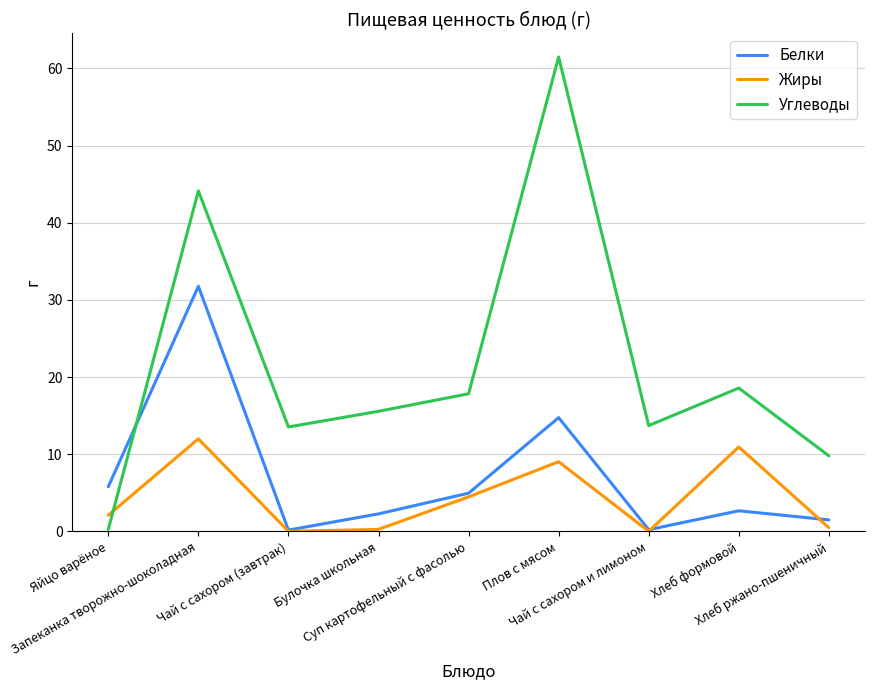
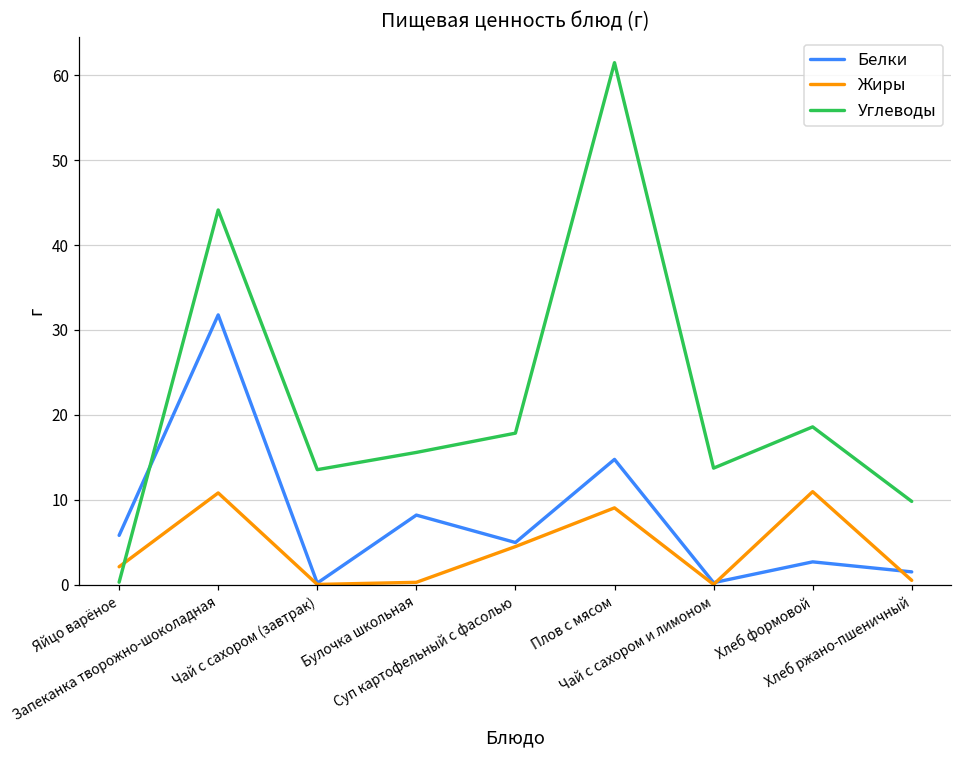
  {
    "Белки": {
      "Яйцо варёное": 6,
      "Запеканка творожно-шоколадная": 32,
-     "Булочка школьная": 2,
+     "Булочка школьная": 8,
      "Суп картофельный с фасолью": 5,
      "Плов с мясом": 15,
      "Хлеб формовой": 3,
      "Хлеб ржано-пшеничный": 2
    },
    "Жиры": {
      "Яйцо варёное": 2,
-     "Запеканка творожно-шоколадная": 12,
+     "Запеканка творожно-шоколадная": 11,
      "Булочка школьная": 0,
      "Суп картофельный с фасолью": 4,
      "Плов с мясом": 9,
      "Хлеб формовой": 11,
      "Хлеб ржано-пшеничный": 1
    },
    "Углеводы": {
      "Яйцо варёное": 0,
      "Запеканка творожно-шоколадная": 44,
      "Чай с сахором (завтрак)": 14,
      "Булочка школьная": 16,
      "Суп картофельный с фасолью": 18,
      "Плов с мясом": 61,
      "Чай с сахором и лимоном": 14,
      "Хлеб формовой": 19,
      "Хлеб ржано-пшеничный": 10
    }
  }
